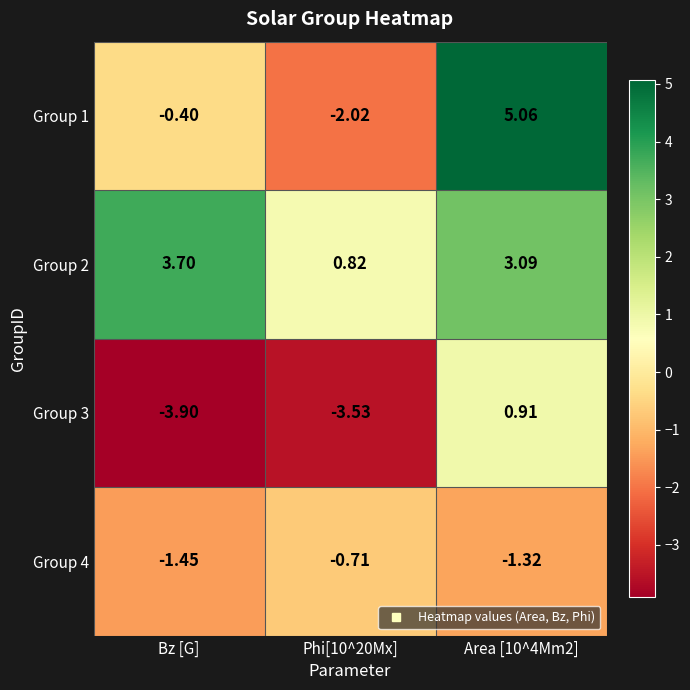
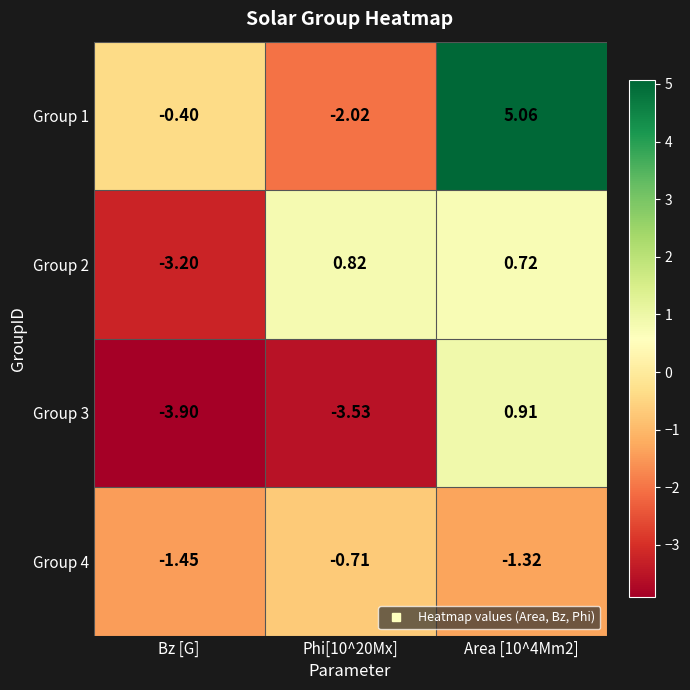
  {
    "Group 1": {
      "Bz [G]": -0.40,
      "Phi[10^20Mx]": -2.02,
      "Area [10^4Mm2]": 5.06
    },
    "Group 2": {
-     "Bz [G]": 3.70,
+     "Bz [G]": -3.20,
      "Phi[10^20Mx]": 0.82,
-     "Area [10^4Mm2]": 3.09
+     "Area [10^4Mm2]": 0.72
    },
    "Group 3": {
      "Bz [G]": -3.90,
      "Phi[10^20Mx]": -3.53,
      "Area [10^4Mm2]": 0.91
    },
    "Group 4": {
      "Bz [G]": -1.45,
      "Phi[10^20Mx]": -0.71,
      "Area [10^4Mm2]": -1.32
    }
  }
